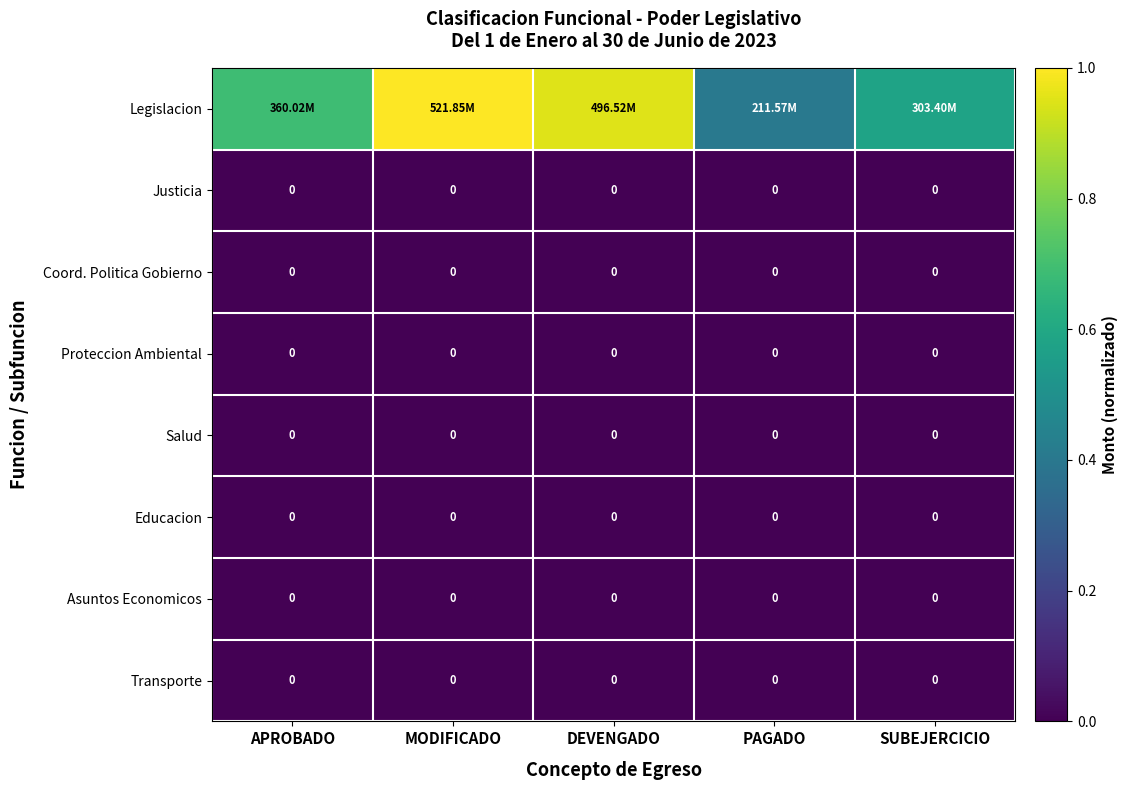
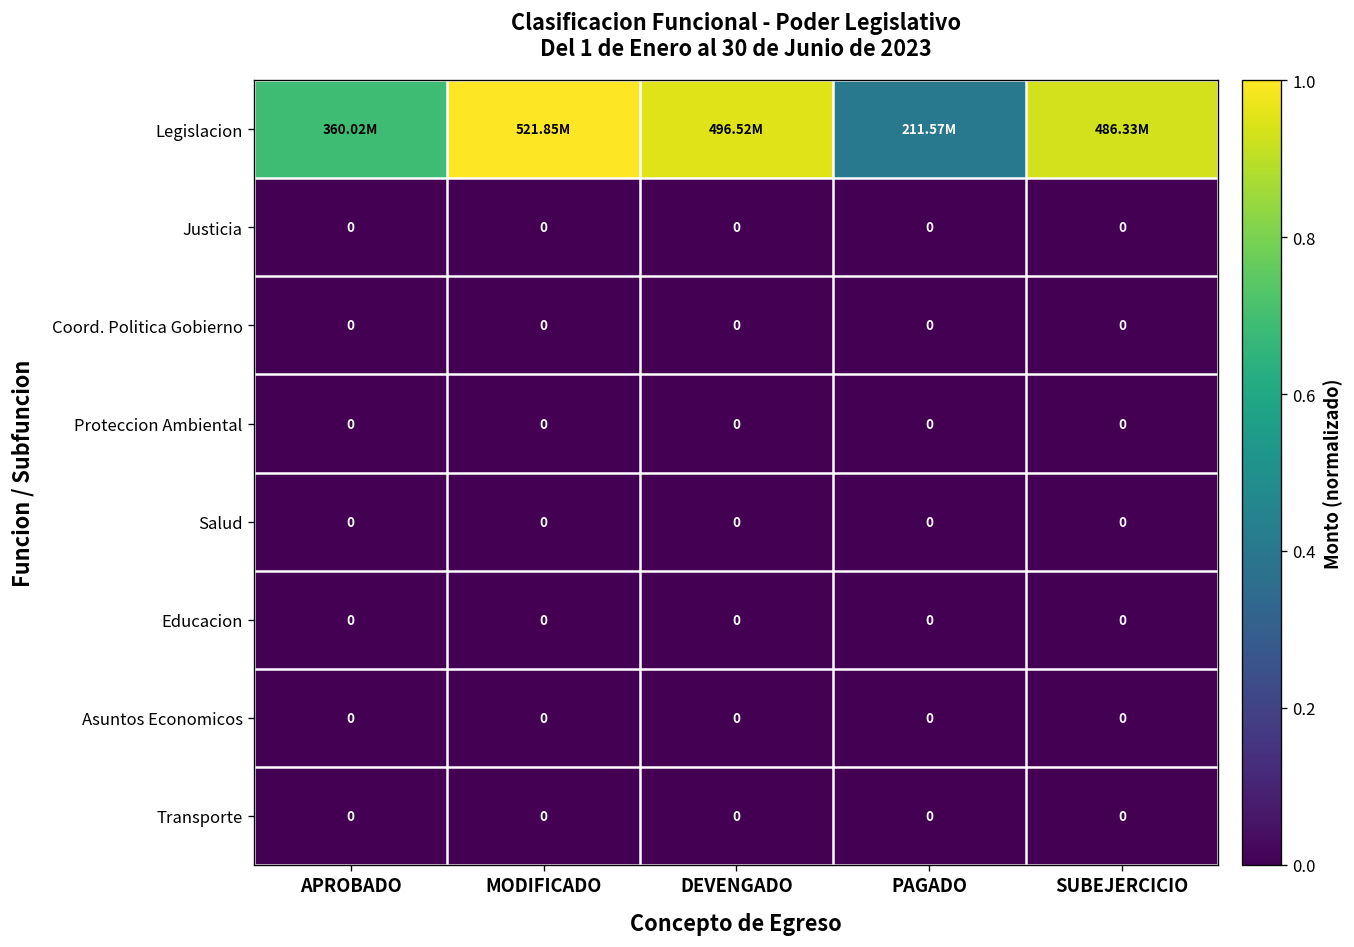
  {
    "Legislacion": {
      "APROBADO": "360.02M",
      "MODIFICADO": "521.85M",
      "DEVENGADO": "496.52M",
      "PAGADO": "211.57M",
-     "SUBEJERCICIO": "303.40M"
+     "SUBEJERCICIO": "486.33M"
    },
    "Justicia": {
      "APROBADO": "0",
      "MODIFICADO": "0",
      "DEVENGADO": "0",
      "PAGADO": "0",
      "SUBEJERCICIO": "0"
    },
    "Coord. Politica Gobierno": {
      "APROBADO": "0",
      "MODIFICADO": "0",
      "DEVENGADO": "0",
      "PAGADO": "0",
      "SUBEJERCICIO": "0"
    },
    "Proteccion Ambiental": {
      "APROBADO": "0",
      "MODIFICADO": "0",
      "DEVENGADO": "0",
      "PAGADO": "0",
      "SUBEJERCICIO": "0"
    },
    "Salud": {
      "APROBADO": "0",
      "MODIFICADO": "0",
      "DEVENGADO": "0",
      "PAGADO": "0",
      "SUBEJERCICIO": "0"
    },
    "Educacion": {
      "APROBADO": "0",
      "MODIFICADO": "0",
      "DEVENGADO": "0",
      "PAGADO": "0",
      "SUBEJERCICIO": "0"
    },
    "Asuntos Economicos": {
      "APROBADO": "0",
      "MODIFICADO": "0",
      "DEVENGADO": "0",
      "PAGADO": "0",
      "SUBEJERCICIO": "0"
    },
    "Transporte": {
      "APROBADO": "0",
      "MODIFICADO": "0",
      "DEVENGADO": "0",
      "PAGADO": "0",
      "SUBEJERCICIO": "0"
    }
  }
